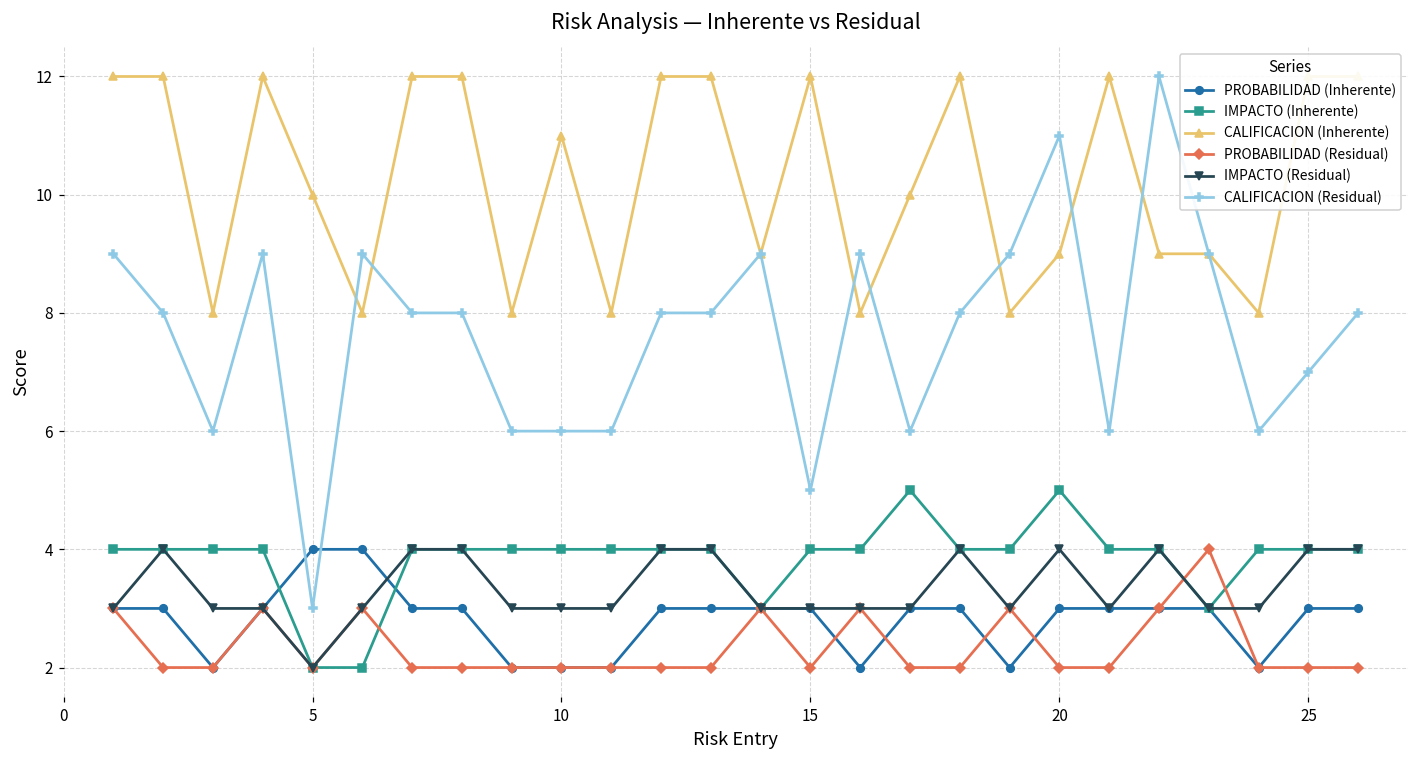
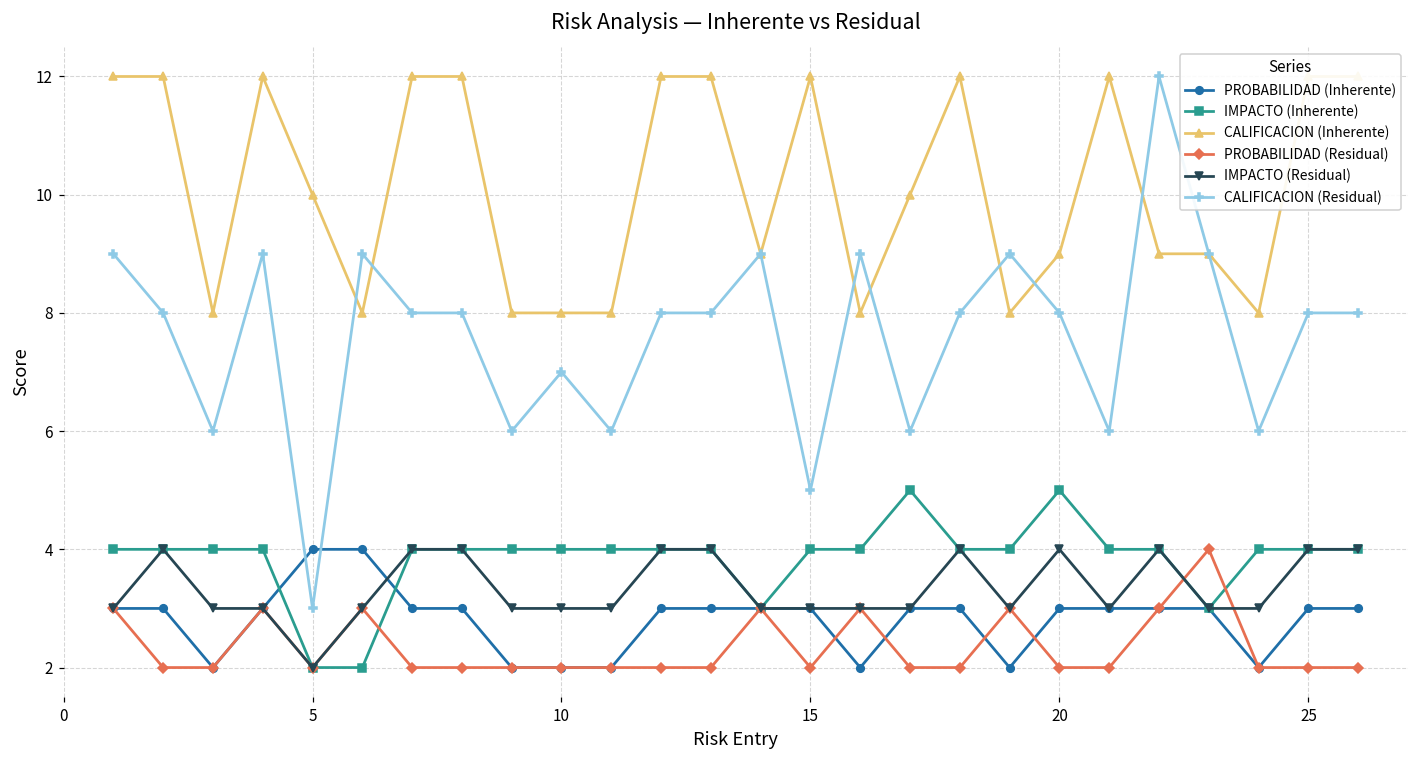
  {
    "CALIFICACION (Inherente)": {
      "5": 10,
-     "10": 11,
+     "10": 8,
      "15": 12,
      "20": 9
    },
    "PROBABILIDAD (Residual)": {
      "15": 2,
      "20": 2,
      "25": 2
    },
    "IMPACTO (Residual)": {
      "10": 3,
      "20": 4
    },
    "CALIFICACION (Residual)": {
      "5": 3,
-     "10": 6,
+     "10": 7,
      "15": 5,
-     "20": 11,
-     "25": 7
+     "20": 8,
+     "25": 8
    }
  }
